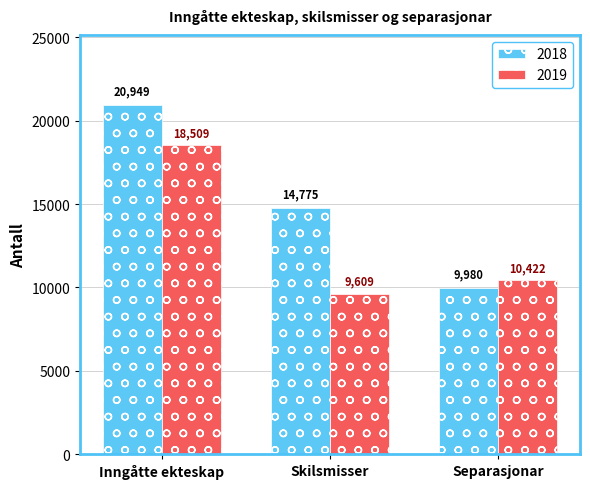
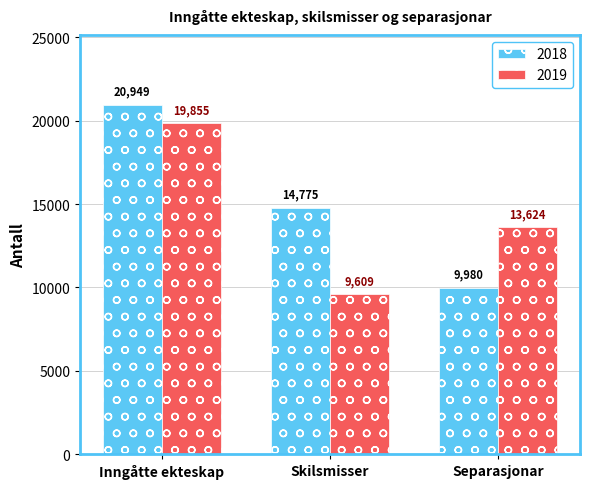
  {
    "2018": {
      "Inngåtte ekteskap": "20,949",
      "Skilsmisser": "14,775",
      "Separasjonar": "9,980"
    },
    "2019": {
-     "Inngåtte ekteskap": "18,509",
+     "Inngåtte ekteskap": "19,855",
      "Skilsmisser": "9,609",
-     "Separasjonar": "10,422"
+     "Separasjonar": "13,624"
    }
  }
